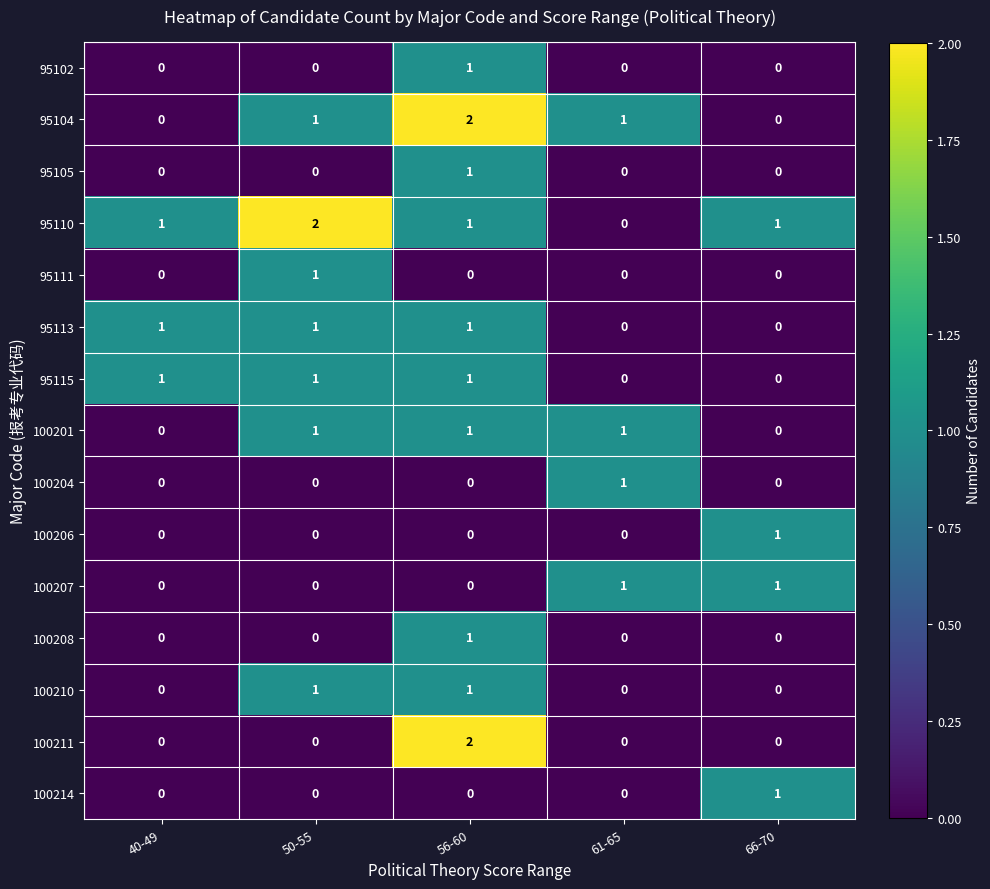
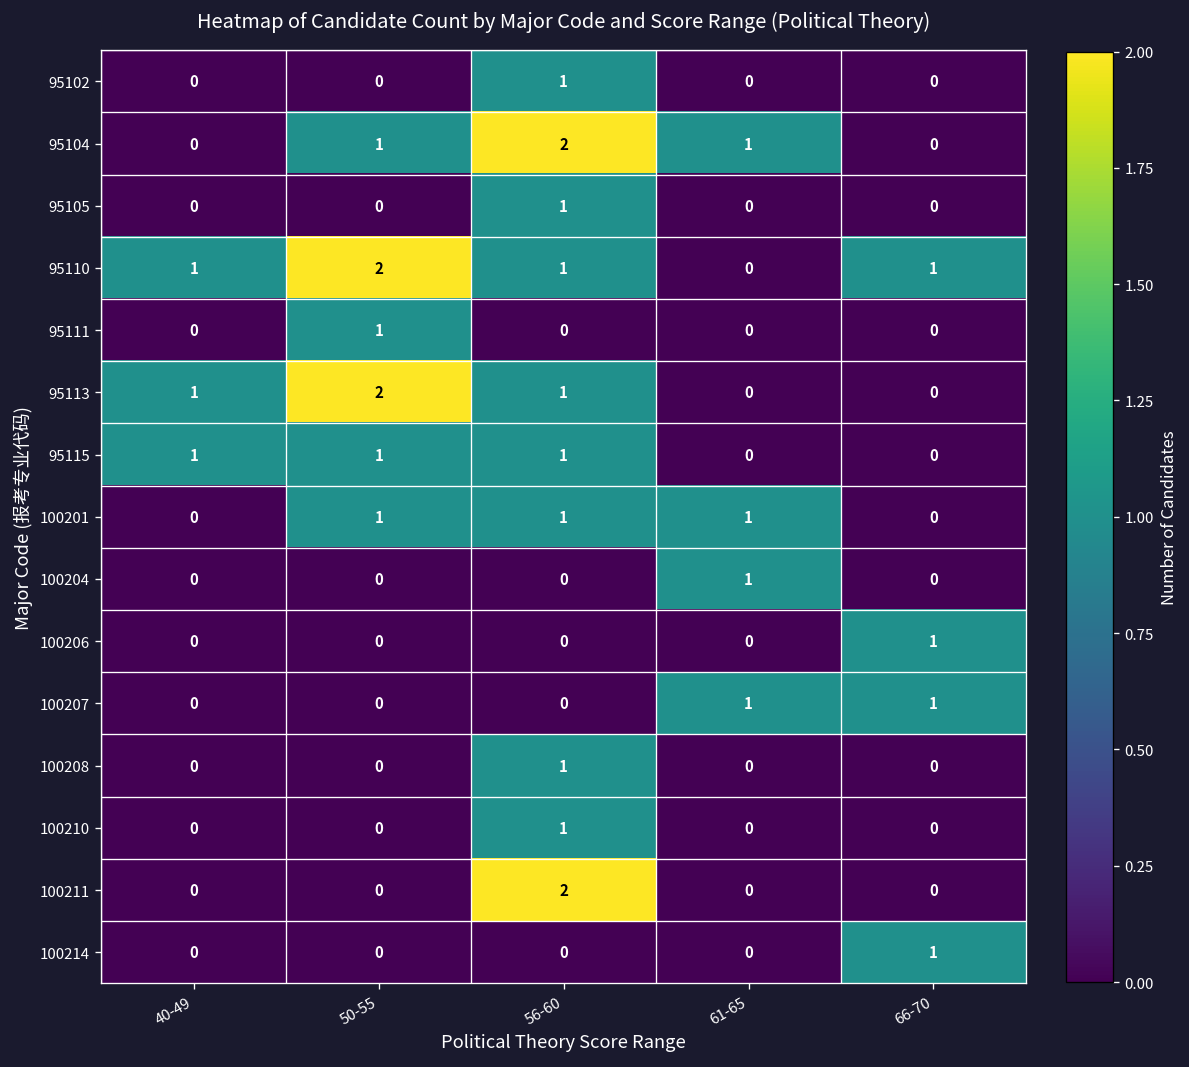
  {
    "95102": {
      "40-49": 0,
      "50-55": 0,
      "56-60": 1,
      "61-65": 0,
      "66-70": 0
    },
    "95104": {
      "40-49": 0,
      "50-55": 1,
      "56-60": 2,
      "61-65": 1,
      "66-70": 0
    },
    "95105": {
      "40-49": 0,
      "50-55": 0,
      "56-60": 1,
      "61-65": 0,
      "66-70": 0
    },
    "95110": {
      "40-49": 1,
      "50-55": 2,
      "56-60": 1,
      "61-65": 0,
      "66-70": 1
    },
    "95111": {
      "40-49": 0,
      "50-55": 1,
      "56-60": 0,
      "61-65": 0,
      "66-70": 0
    },
    "95113": {
      "40-49": 1,
-     "50-55": 1,
+     "50-55": 2,
      "56-60": 1,
      "61-65": 0,
      "66-70": 0
    },
    "95115": {
      "40-49": 1,
      "50-55": 1,
      "56-60": 1,
      "61-65": 0,
      "66-70": 0
    },
    "100201": {
      "40-49": 0,
      "50-55": 1,
      "56-60": 1,
      "61-65": 1,
      "66-70": 0
    },
    "100204": {
      "40-49": 0,
      "50-55": 0,
      "56-60": 0,
      "61-65": 1,
      "66-70": 0
    },
    "100206": {
      "40-49": 0,
      "50-55": 0,
      "56-60": 0,
      "61-65": 0,
      "66-70": 1
    },
    "100207": {
      "40-49": 0,
      "50-55": 0,
      "56-60": 0,
      "61-65": 1,
      "66-70": 1
    },
    "100208": {
      "40-49": 0,
      "50-55": 0,
      "56-60": 1,
      "61-65": 0,
      "66-70": 0
    },
    "100210": {
      "40-49": 0,
-     "50-55": 1,
+     "50-55": 0,
      "56-60": 1,
      "61-65": 0,
      "66-70": 0
    },
    "100211": {
      "40-49": 0,
      "50-55": 0,
      "56-60": 2,
      "61-65": 0,
      "66-70": 0
    },
    "100214": {
      "40-49": 0,
      "50-55": 0,
      "56-60": 0,
      "61-65": 0,
      "66-70": 1
    }
  }
